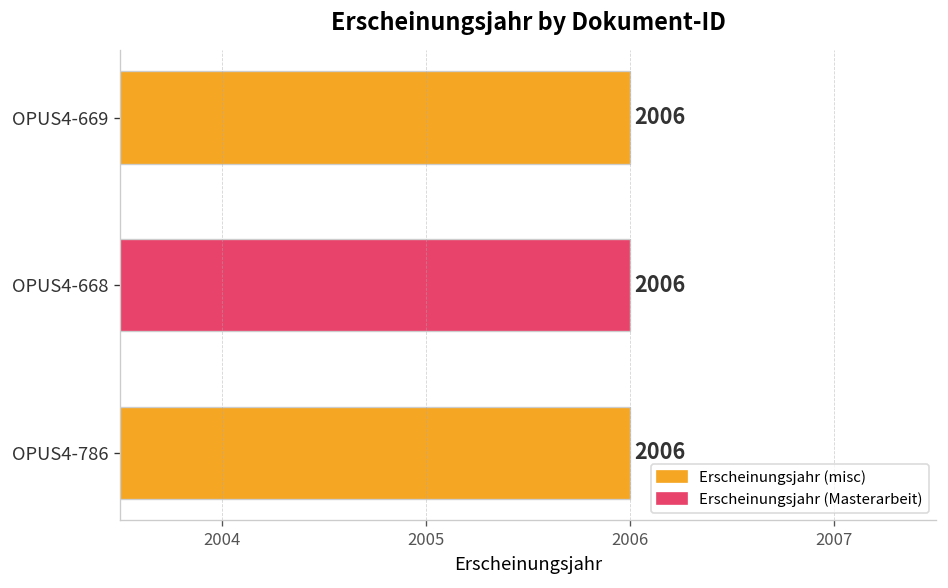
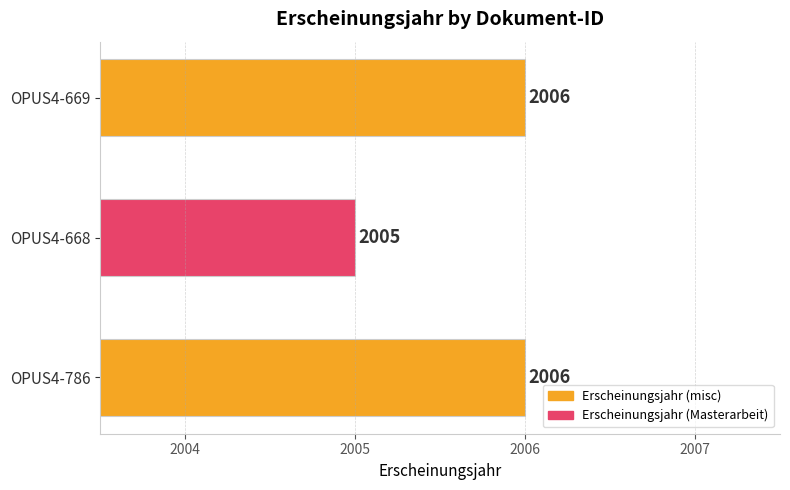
  {
    "OPUS4-669": 2006,
-   "OPUS4-668": 2006
+   "OPUS4-668": 2005
  }
